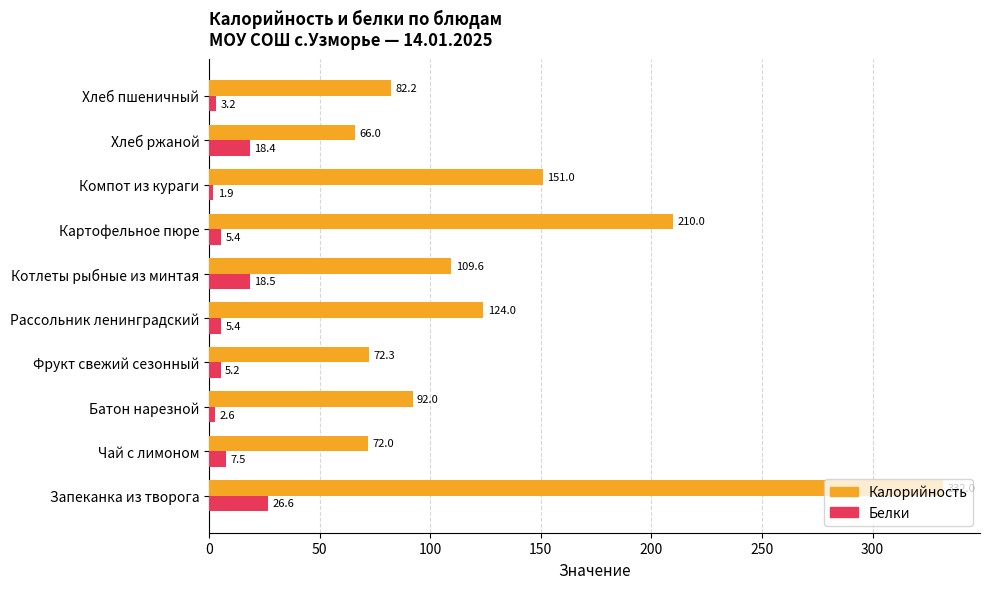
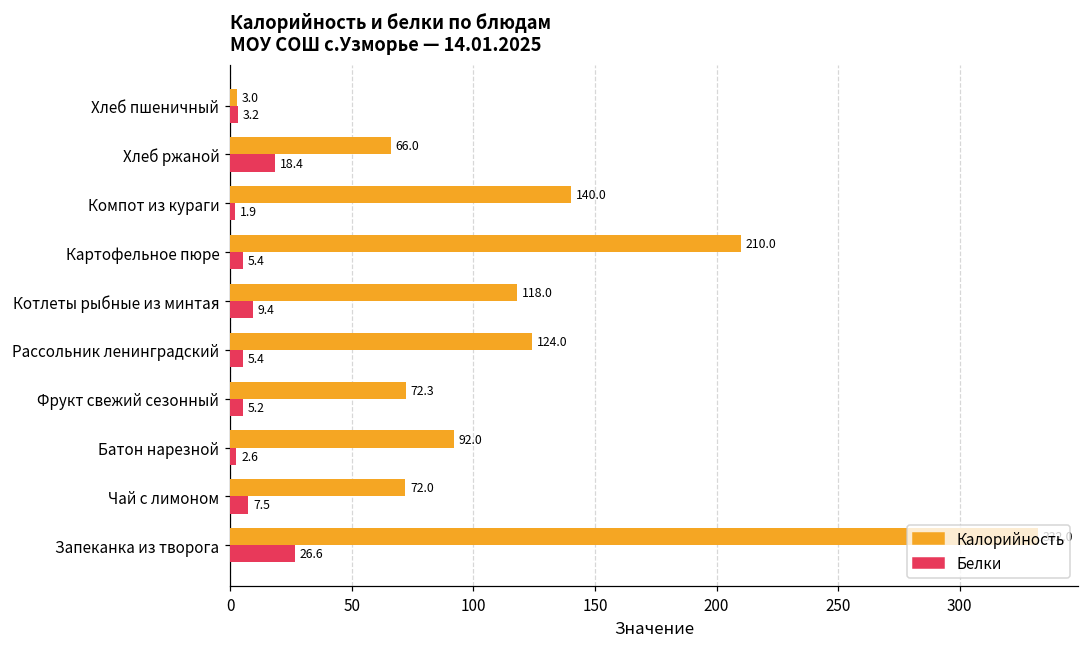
  {
    "Калорийность": {
-     "Хлеб пшеничный": 82.2,
+     "Хлеб пшеничный": 3.0,
      "Хлеб ржаной": 66.0,
-     "Компот из кураги": 151.0,
+     "Компот из кураги": 140.0,
      "Картофельное пюре": 210.0,
-     "Котлеты рыбные из минтая": 109.6,
+     "Котлеты рыбные из минтая": 118.0,
      "Рассольник ленинградский": 124.0,
      "Фрукт свежий сезонный": 72.3,
      "Батон нарезной": 92.0,
      "Чай с лимоном": 72.0
    },
    "Белки": {
      "Хлеб пшеничный": 3.2,
      "Хлеб ржаной": 18.4,
      "Компот из кураги": 1.9,
      "Картофельное пюре": 5.4,
-     "Котлеты рыбные из минтая": 18.5,
+     "Котлеты рыбные из минтая": 9.4,
      "Рассольник ленинградский": 5.4,
      "Фрукт свежий сезонный": 5.2,
      "Батон нарезной": 2.6,
      "Чай с лимоном": 7.5,
      "Запеканка из творога": 26.6
    }
  }
